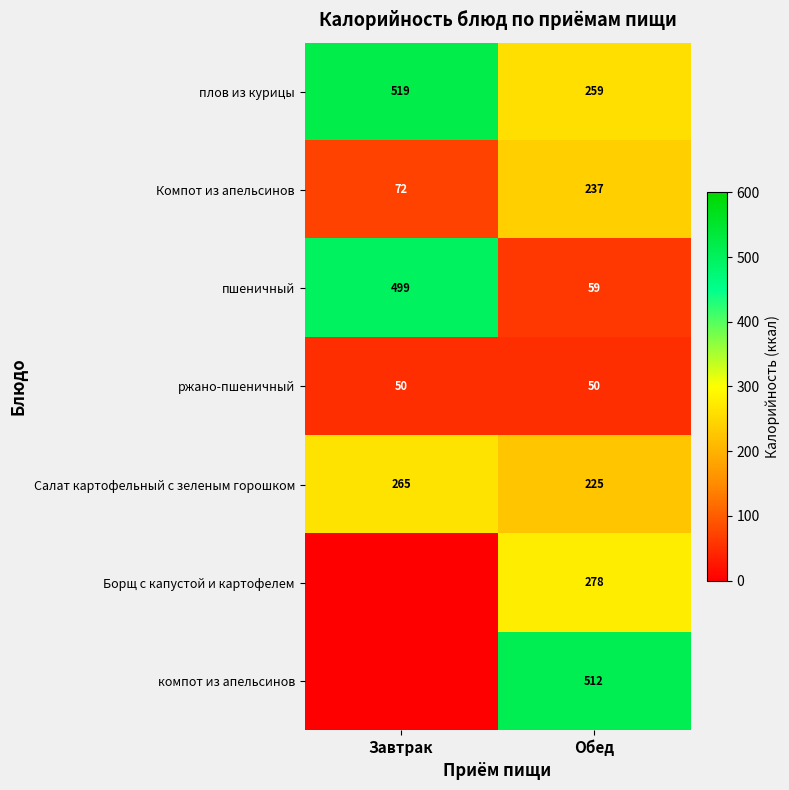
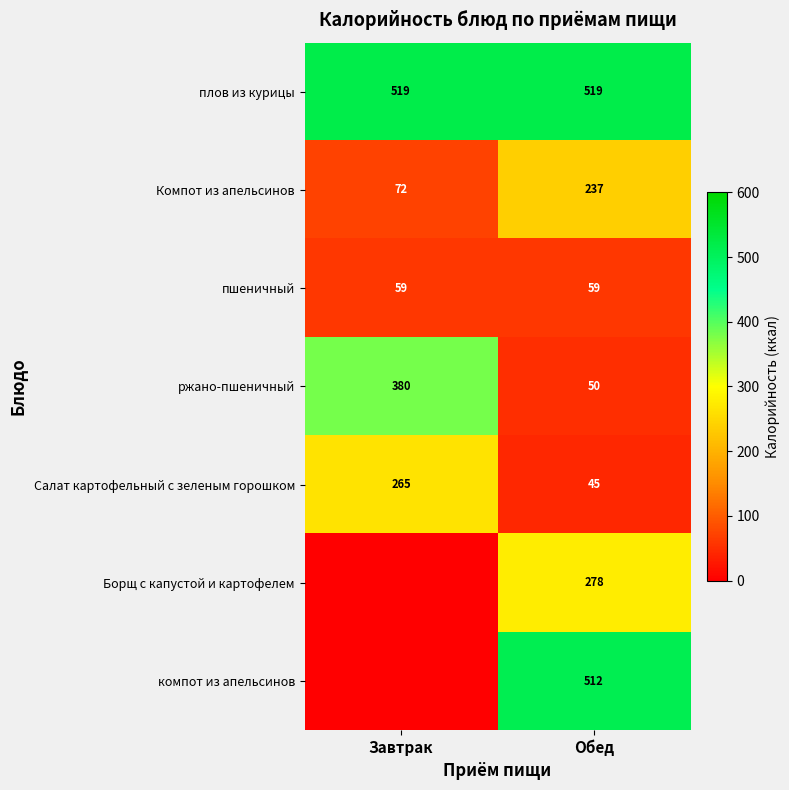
  {
    "плов из курицы": {
      "Завтрак": 519,
-     "Обед": 259
+     "Обед": 519
    },
    "Компот из апельсинов": {
      "Завтрак": 72,
      "Обед": 237
    },
    "пшеничный": {
-     "Завтрак": 499,
+     "Завтрак": 59,
      "Обед": 59
    },
    "ржано-пшеничный": {
-     "Завтрак": 50,
+     "Завтрак": 380,
      "Обед": 50
    },
    "Салат картофельный с зеленым горошком": {
      "Завтрак": 265,
-     "Обед": 225
+     "Обед": 45
    },
    "Борщ с капустой и картофелем": {
      "Обед": 278
    },
    "компот из апельсинов": {
      "Обед": 512
    }
  }
